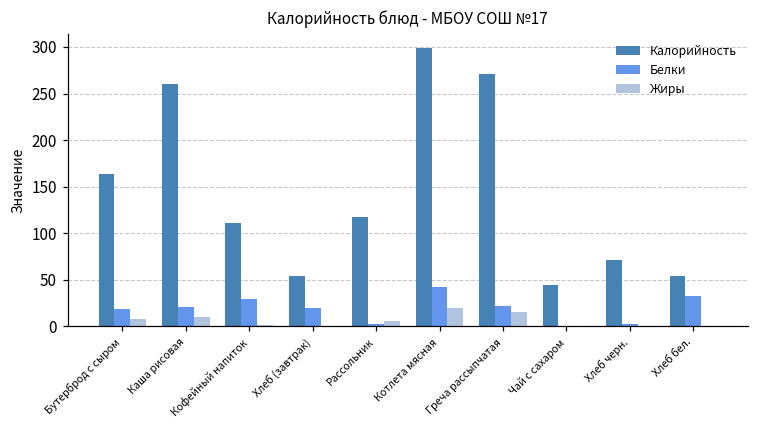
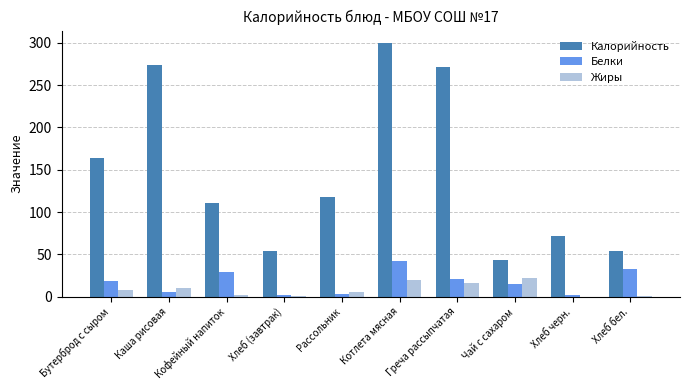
  {
    "Калорийность": {
      "Бутерброд с сыром": 160,
-     "Каша рисовая": 260,
+     "Каша рисовая": 270,
      "Кофейный напиток": 110,
      "Хлеб (завтрак)": 50,
      "Рассольник": 120,
      "Котлета мясная": 300,
      "Греча рассыпчатая": 270,
      "Чай с сахаром": 40,
      "Хлеб черн.": 70,
      "Хлеб бел.": 50
    },
    "Белки": {
      "Бутерброд с сыром": 20,
-     "Каша рисовая": 20,
+     "Каша рисовая": 10,
      "Кофейный напиток": 30,
-     "Хлеб (завтрак)": 20,
+     "Хлеб (завтрак)": 0,
      "Рассольник": 0,
      "Котлета мясная": 40,
      "Греча рассыпчатая": 20,
-     "Чай с сахаром": 0,
+     "Чай с сахаром": 10,
      "Хлеб бел.": 30
    },
    "Жиры": {
      "Бутерброд с сыром": 10,
      "Каша рисовая": 10,
      "Рассольник": 10,
      "Котлета мясная": 20,
      "Греча рассыпчатая": 20,
-     "Чай с сахаром": 0
+     "Чай с сахаром": 20
    }
  }
